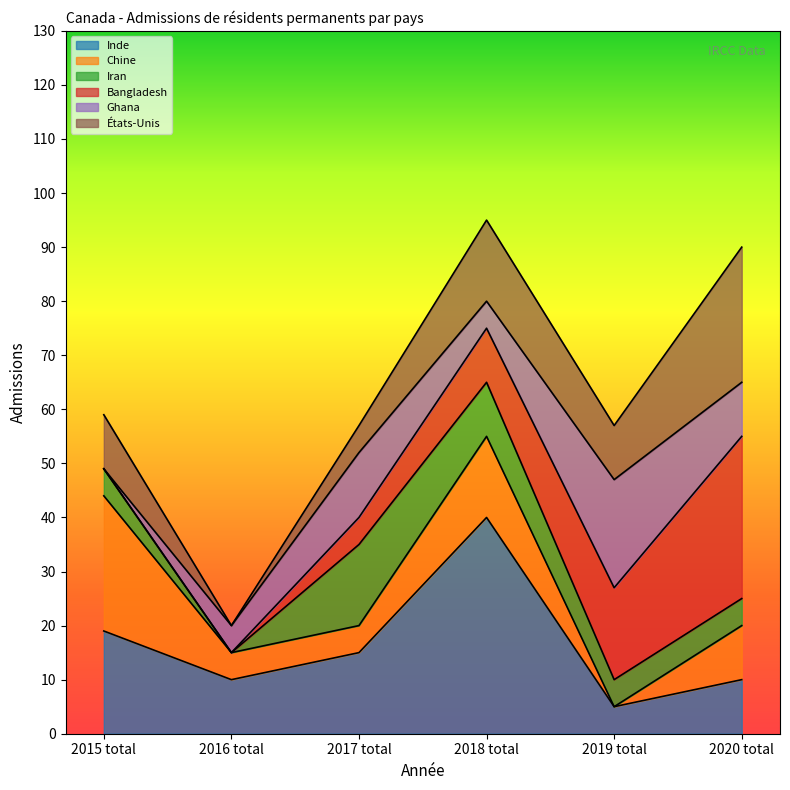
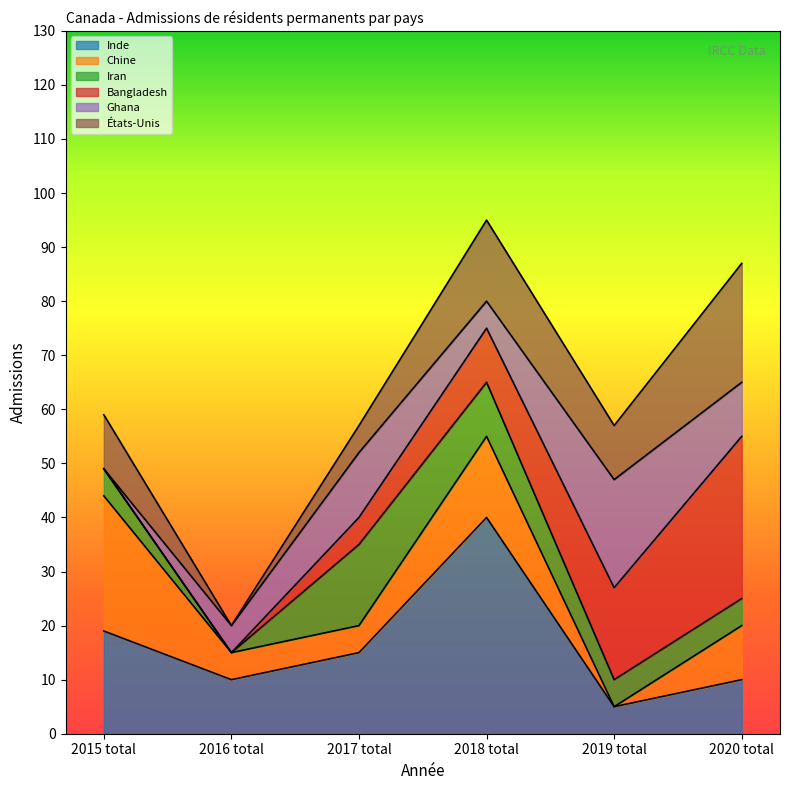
  {
    "Inde": {
      "2015 total": 19,
      "2016 total": 10,
      "2017 total": 15,
      "2018 total": 40,
      "2020 total": 10
    },
    "Chine": {
      "2015 total": 25,
      "2017 total": 5,
      "2018 total": 15,
      "2020 total": 10
    },
    "Iran": {
      "2017 total": 15,
      "2018 total": 10,
      "2019 total": 5,
      "2020 total": 5
    },
    "Bangladesh": {
      "2017 total": 5,
      "2018 total": 10,
      "2019 total": 17,
      "2020 total": 30
    },
    "Ghana": {
      "2017 total": 12,
      "2018 total": 5,
      "2019 total": 20,
      "2020 total": 10
    },
    "États-Unis": {
      "2015 total": 10,
      "2017 total": 5,
      "2018 total": 15,
      "2019 total": 10,
-     "2020 total": 25
+     "2020 total": 22
    }
  }
